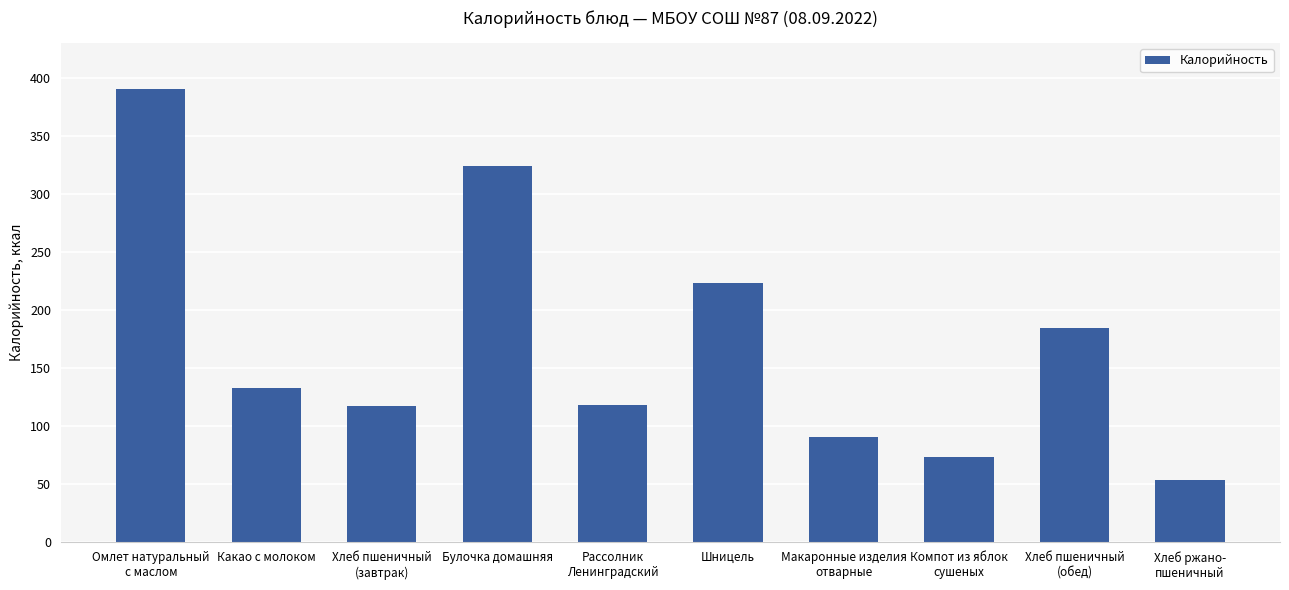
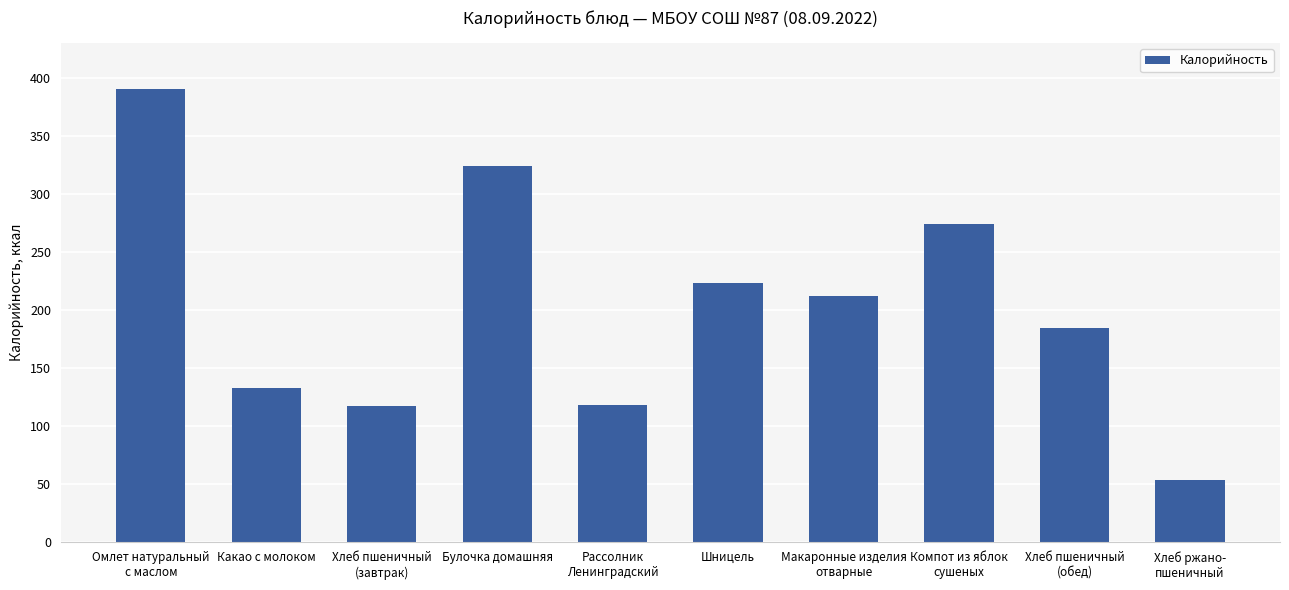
  {
    "Омлет натуральный с маслом": 391,
    "Какао с молоком": 133,
    "Хлеб пшеничный (завтрак)": 117,
    "Булочка домашняя": 324,
    "Рассолник Ленинградский": 118,
    "Шницель": 223,
-   "Макаронные изделия отварные": 90,
-   "Компот из яблок сушеных": 73,
+   "Макаронные изделия отварные": 212,
+   "Компот из яблок сушеных": 274,
    "Хлеб пшеничный (обед)": 184,
    "Хлеб ржано- пшеничный": 53
  }
